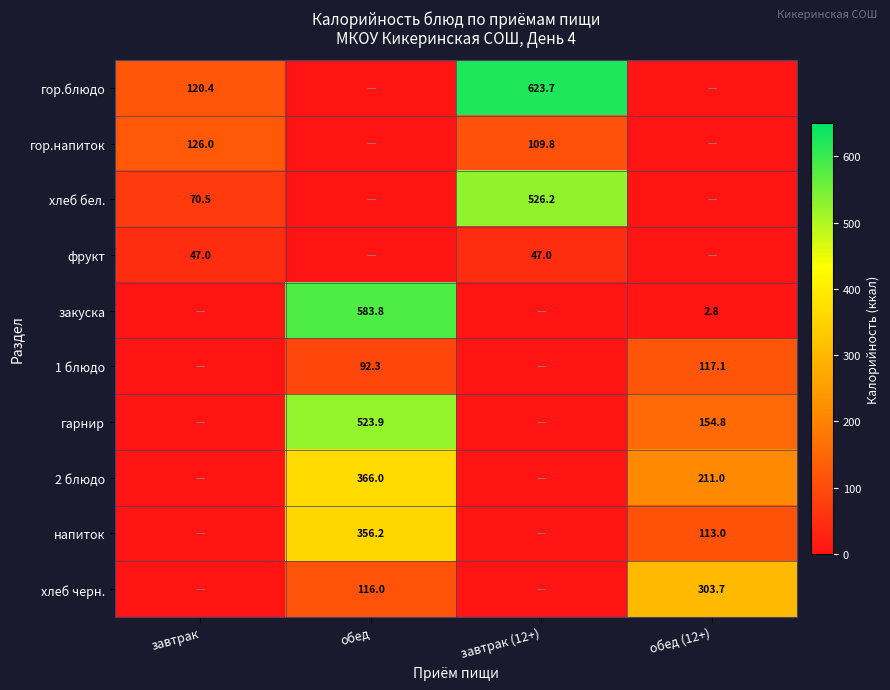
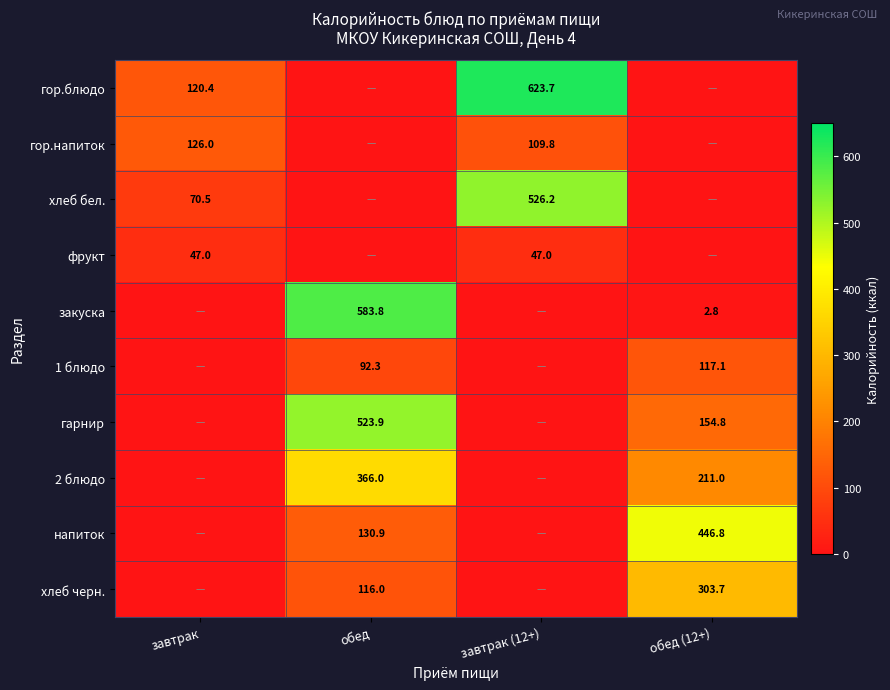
  {
    "гор.блюдо": {
      "завтрак": 120.4,
      "завтрак (12+)": 623.7
    },
    "гор.напиток": {
      "завтрак": 126.0,
      "завтрак (12+)": 109.8
    },
    "хлеб бел.": {
      "завтрак": 70.5,
      "завтрак (12+)": 526.2
    },
    "фрукт": {
      "завтрак": 47.0,
      "завтрак (12+)": 47.0
    },
    "закуска": {
      "обед": 583.8,
      "обед (12+)": 2.8
    },
    "1 блюдо": {
      "обед": 92.3,
      "обед (12+)": 117.1
    },
    "гарнир": {
      "обед": 523.9,
      "обед (12+)": 154.8
    },
    "2 блюдо": {
      "обед": 366.0,
      "обед (12+)": 211.0
    },
    "напиток": {
-     "обед": 356.2,
-     "обед (12+)": 113.0
+     "обед": 130.9,
+     "обед (12+)": 446.8
    },
    "хлеб черн.": {
      "обед": 116.0,
      "обед (12+)": 303.7
    }
  }
